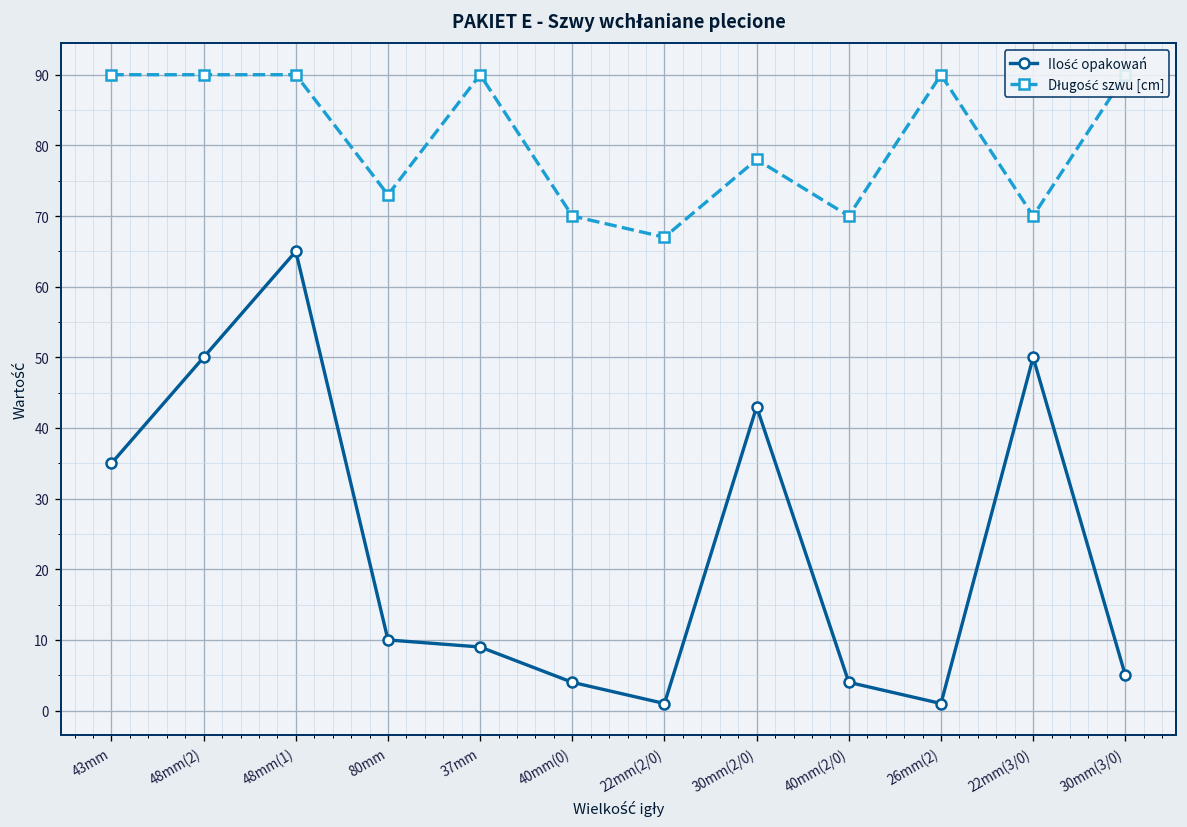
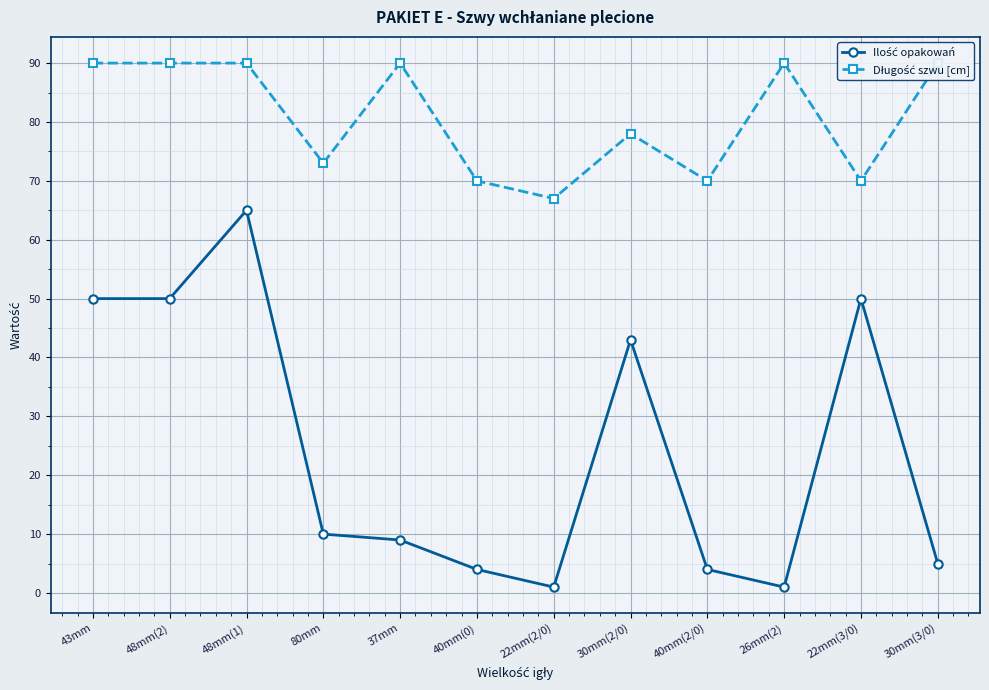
  {
    "Ilość opakowań": {
-     "43mm": 35,
+     "43mm": 50,
      "48mm(2)": 50,
      "48mm(1)": 65,
      "80mm": 10,
      "37mm": 9,
      "40mm(0)": 4,
      "22mm(2/0)": 1,
      "30mm(2/0)": 43,
      "40mm(2/0)": 4,
      "26mm(2)": 1,
      "22mm(3/0)": 50,
      "30mm(3/0)": 5
    },
    "Długość szwu [cm]": {
      "43mm": 90,
      "48mm(2)": 90,
      "48mm(1)": 90,
      "80mm": 73,
      "37mm": 90,
      "40mm(0)": 70,
      "22mm(2/0)": 67,
      "30mm(2/0)": 78,
      "40mm(2/0)": 70,
      "26mm(2)": 90,
      "22mm(3/0)": 70
    }
  }
